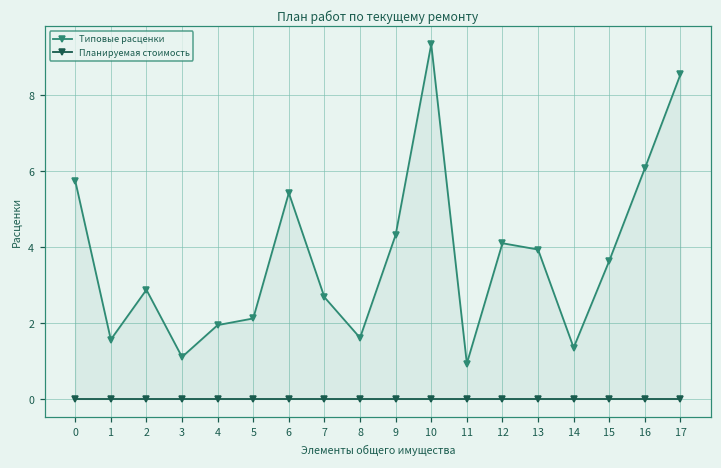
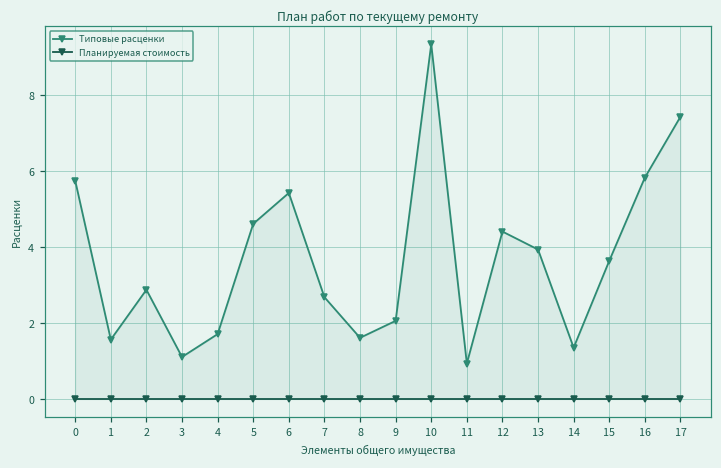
  {
    "Типовые расценки": {
      "0": 5.7,
      "1": 1.6,
      "2": 2.9,
      "3": 1.1,
-     "4": 1.9,
-     "5": 2.1,
+     "4": 1.7,
+     "5": 4.6,
      "6": 5.4,
      "7": 2.7,
      "8": 1.6,
-     "9": 4.3,
+     "9": 2.1,
      "10": 9.3,
      "11": 0.9,
-     "12": 4.1,
+     "12": 4.4,
      "13": 3.9,
      "14": 1.4,
      "15": 3.6,
-     "16": 6.1,
-     "17": 8.5
+     "16": 5.8,
+     "17": 7.4
    },
    "Планируемая стоимость": {
      "0": 0.0,
      "1": 0.0,
      "2": 0.0,
      "3": 0.0,
      "4": 0.0,
      "5": 0.0,
      "6": 0.0,
      "7": 0.0,
      "8": 0.0,
      "9": 0.0,
      "10": 0.0,
      "11": 0.0,
      "12": 0.0,
      "13": 0.0,
      "14": 0.0,
      "15": 0.0,
      "16": 0.0,
      "17": 0.0
    }
  }
